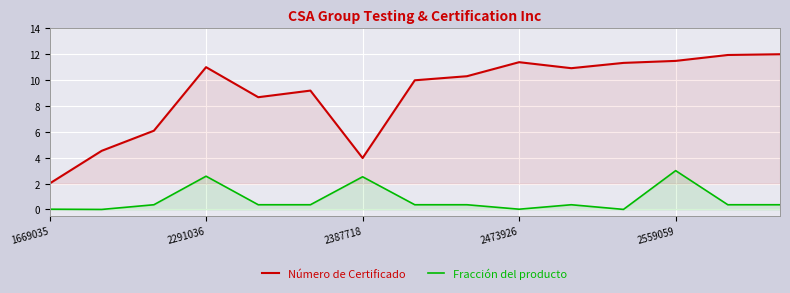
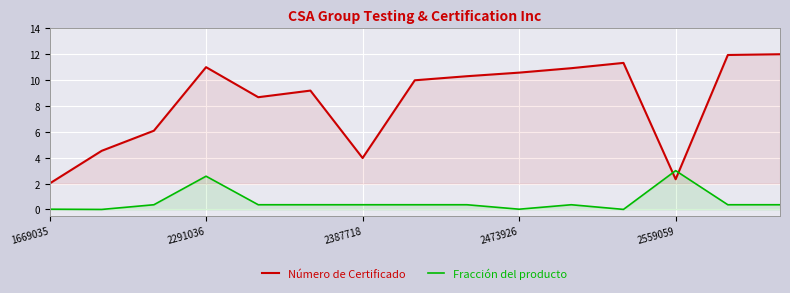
  {
    "Número de Certificado": {
      "1669035": 2.0,
      "2291036": 11.0,
      "2387718": 4.0,
-     "2473926": 11.4,
-     "2559059": 11.5
+     "2473926": 10.6,
+     "2559059": 2.3
    },
    "Fracción del producto": {
      "1669035": 0.0,
      "2291036": 2.6,
-     "2387718": 2.5,
+     "2387718": 0.4,
      "2473926": 0.0,
      "2559059": 3.0
    }
  }
